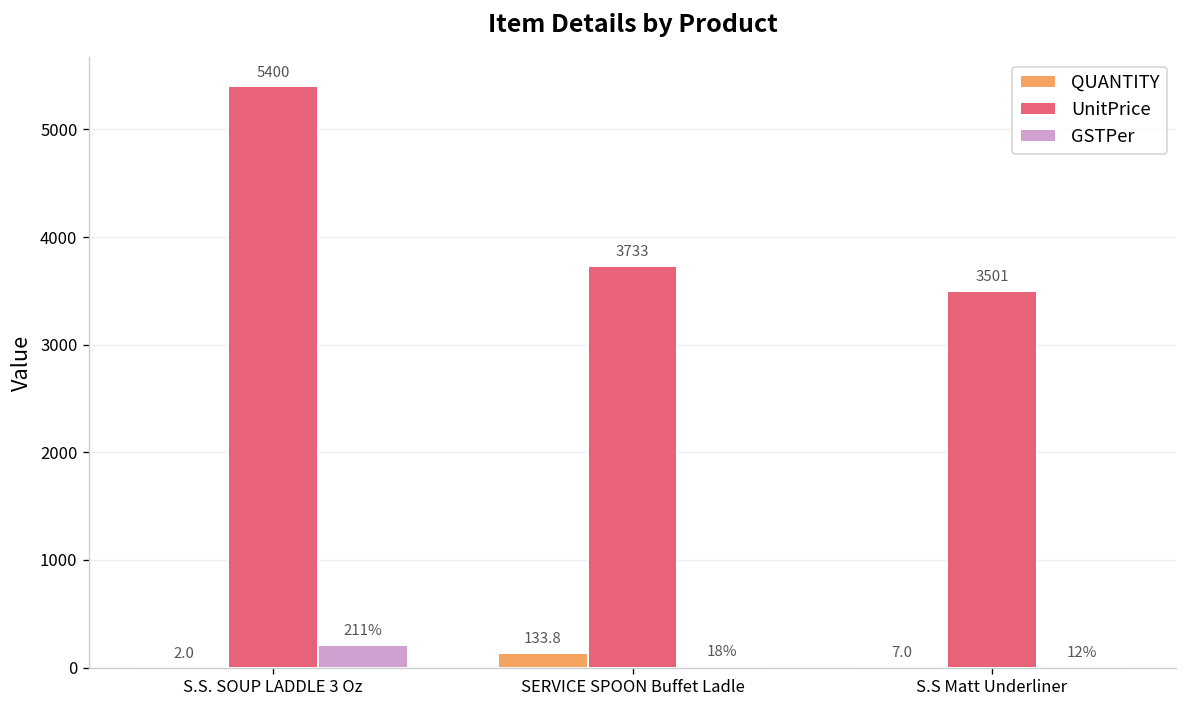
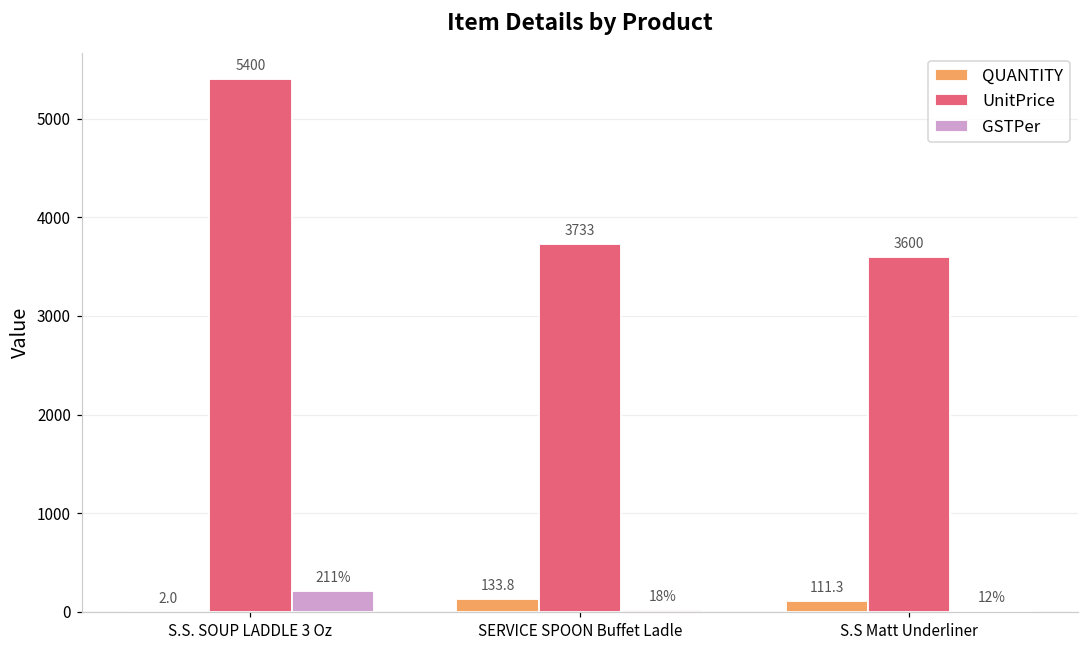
  {
    "QUANTITY": {
      "S.S. SOUP LADDLE 3 Oz": "2.0",
      "SERVICE SPOON Buffet Ladle": "133.8",
-     "S.S Matt Underliner": "7.0"
+     "S.S Matt Underliner": "111.3"
    },
    "UnitPrice": {
      "S.S. SOUP LADDLE 3 Oz": "5400",
      "SERVICE SPOON Buffet Ladle": "3733",
-     "S.S Matt Underliner": "3501"
+     "S.S Matt Underliner": "3600"
    },
    "GSTPer": {
      "S.S. SOUP LADDLE 3 Oz": "211%",
      "SERVICE SPOON Buffet Ladle": "18%",
      "S.S Matt Underliner": "12%"
    }
  }
